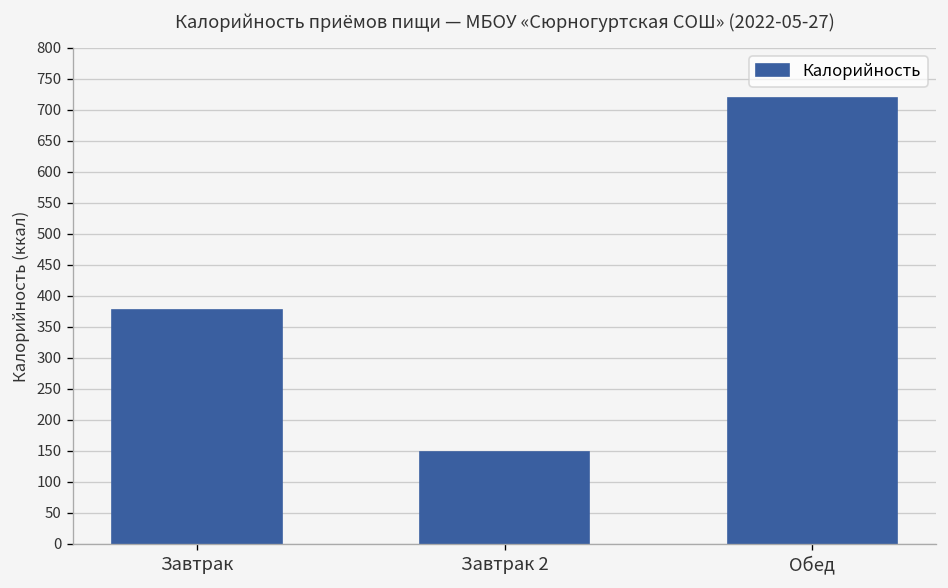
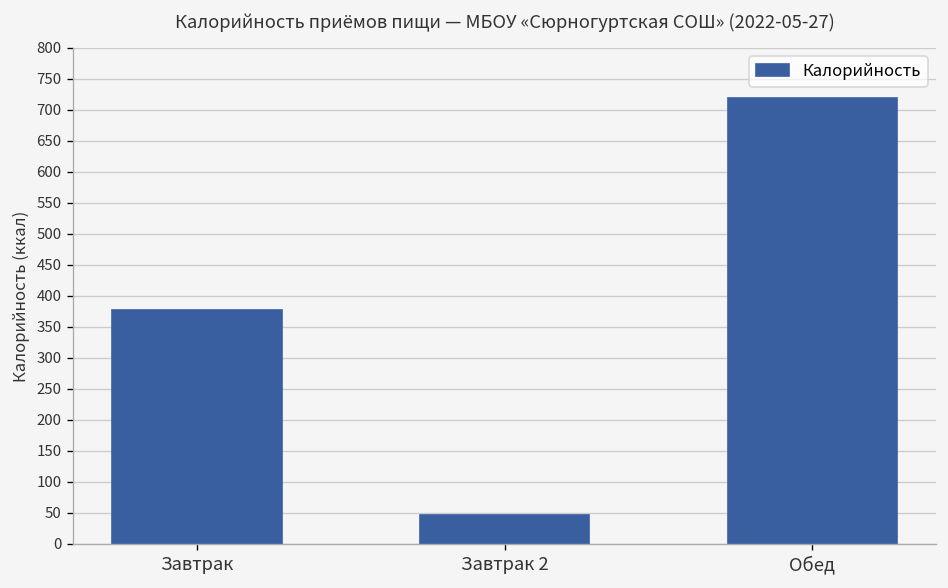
  {
    "Завтрак": 380,
-   "Завтрак 2": 150,
+   "Завтрак 2": 50,
    "Обед": 720
  }
